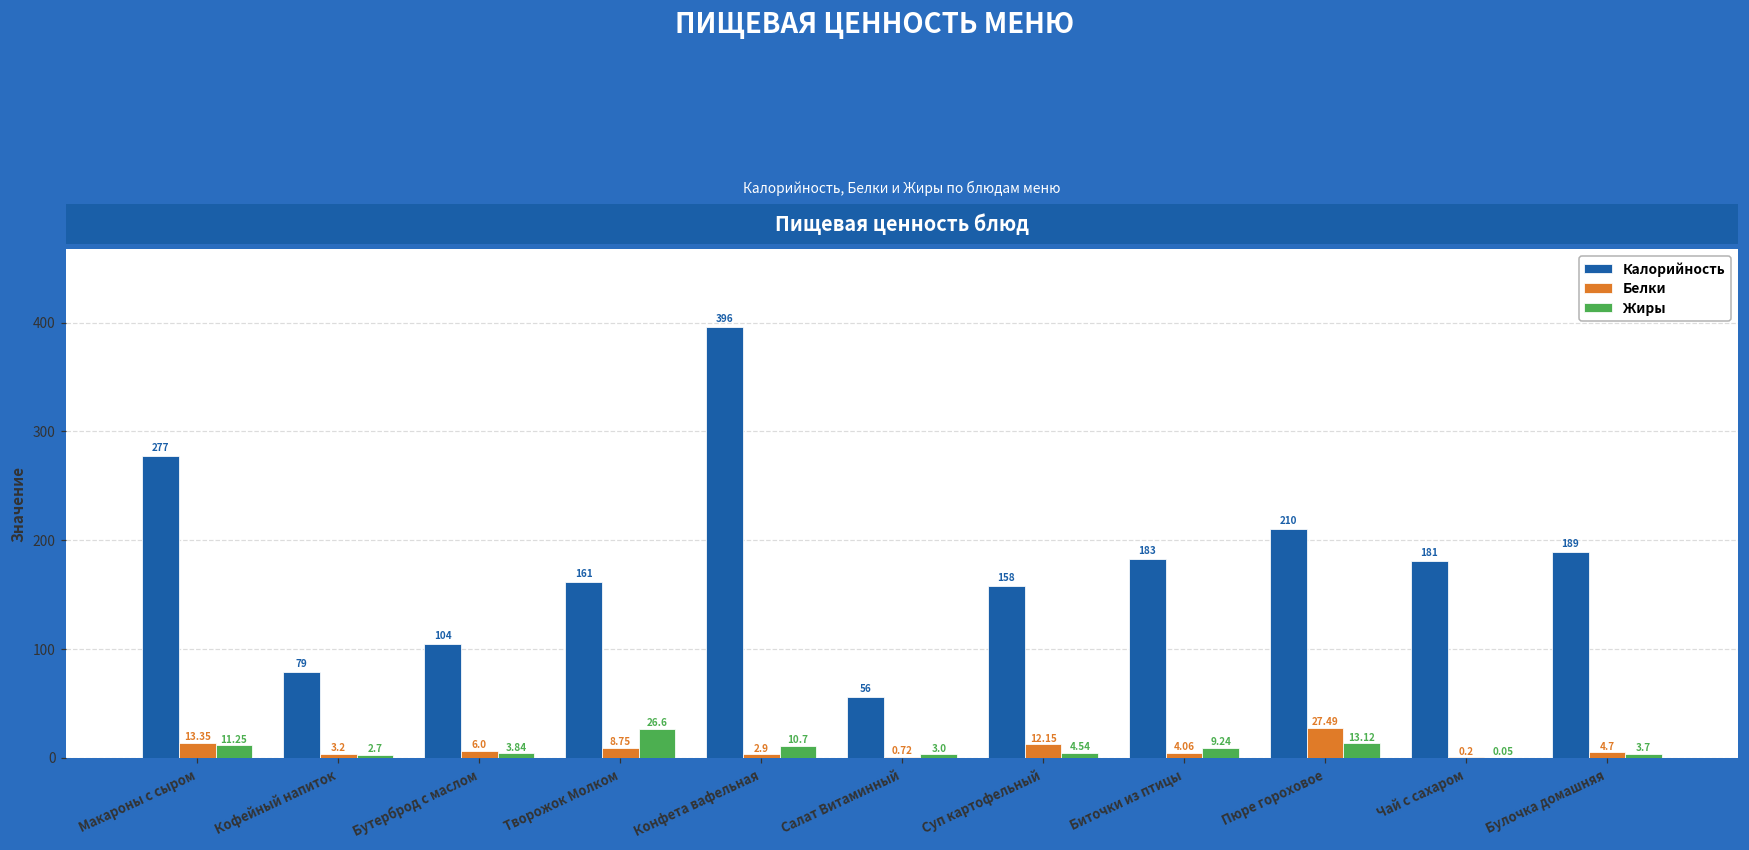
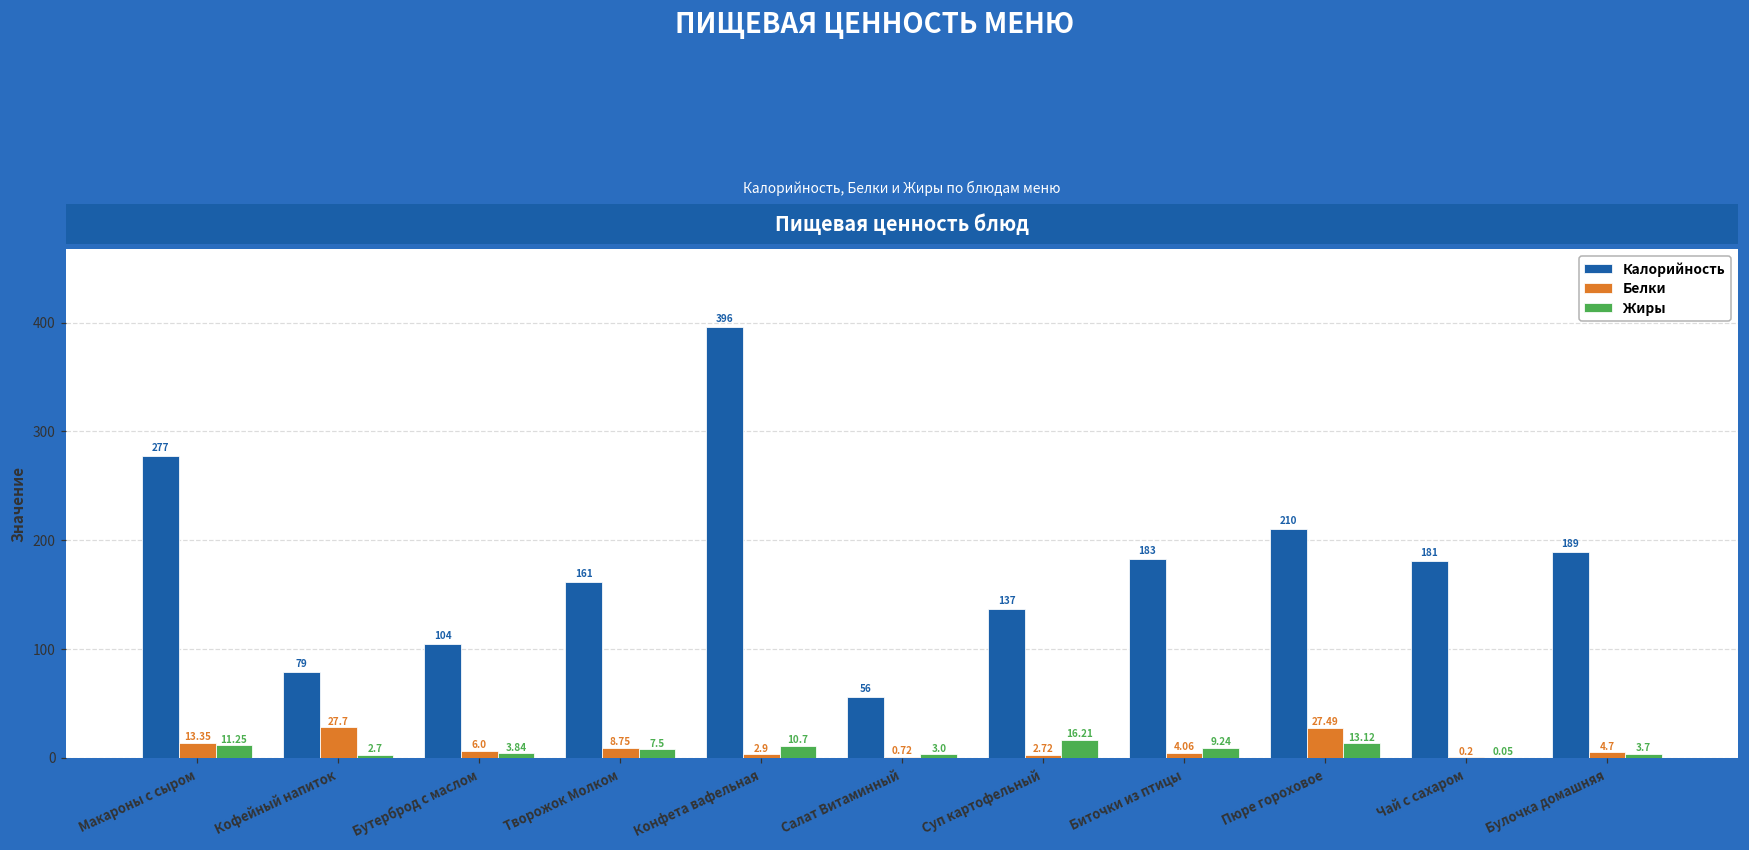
  {
    "Калорийность": {
      "Макароны с сыром": 277,
      "Кофейный напиток": 79,
      "Бутерброд с маслом": 104,
      "Творожок Молком": 161,
      "Конфета вафельная": 396,
      "Салат Витаминный": 56,
-     "Суп картофельный": 158,
+     "Суп картофельный": 137,
      "Биточки из птицы": 183,
      "Пюре гороховое": 210,
      "Чай с сахаром": 181,
      "Булочка домашняя": 189
    },
    "Белки": {
      "Макароны с сыром": 13.35,
-     "Кофейный напиток": 3.2,
+     "Кофейный напиток": 27.7,
      "Бутерброд с маслом": 6.0,
      "Творожок Молком": 8.75,
      "Конфета вафельная": 2.9,
      "Салат Витаминный": 0.72,
-     "Суп картофельный": 12.15,
+     "Суп картофельный": 2.72,
      "Биточки из птицы": 4.06,
      "Пюре гороховое": 27.49,
      "Чай с сахаром": 0.2,
      "Булочка домашняя": 4.7
    },
    "Жиры": {
      "Макароны с сыром": 11.25,
      "Кофейный напиток": 2.7,
      "Бутерброд с маслом": 3.84,
-     "Творожок Молком": 26.6,
+     "Творожок Молком": 7.5,
      "Конфета вафельная": 10.7,
      "Салат Витаминный": 3.0,
-     "Суп картофельный": 4.54,
+     "Суп картофельный": 16.21,
      "Биточки из птицы": 9.24,
      "Пюре гороховое": 13.12,
      "Чай с сахаром": 0.05,
      "Булочка домашняя": 3.7
    }
  }
